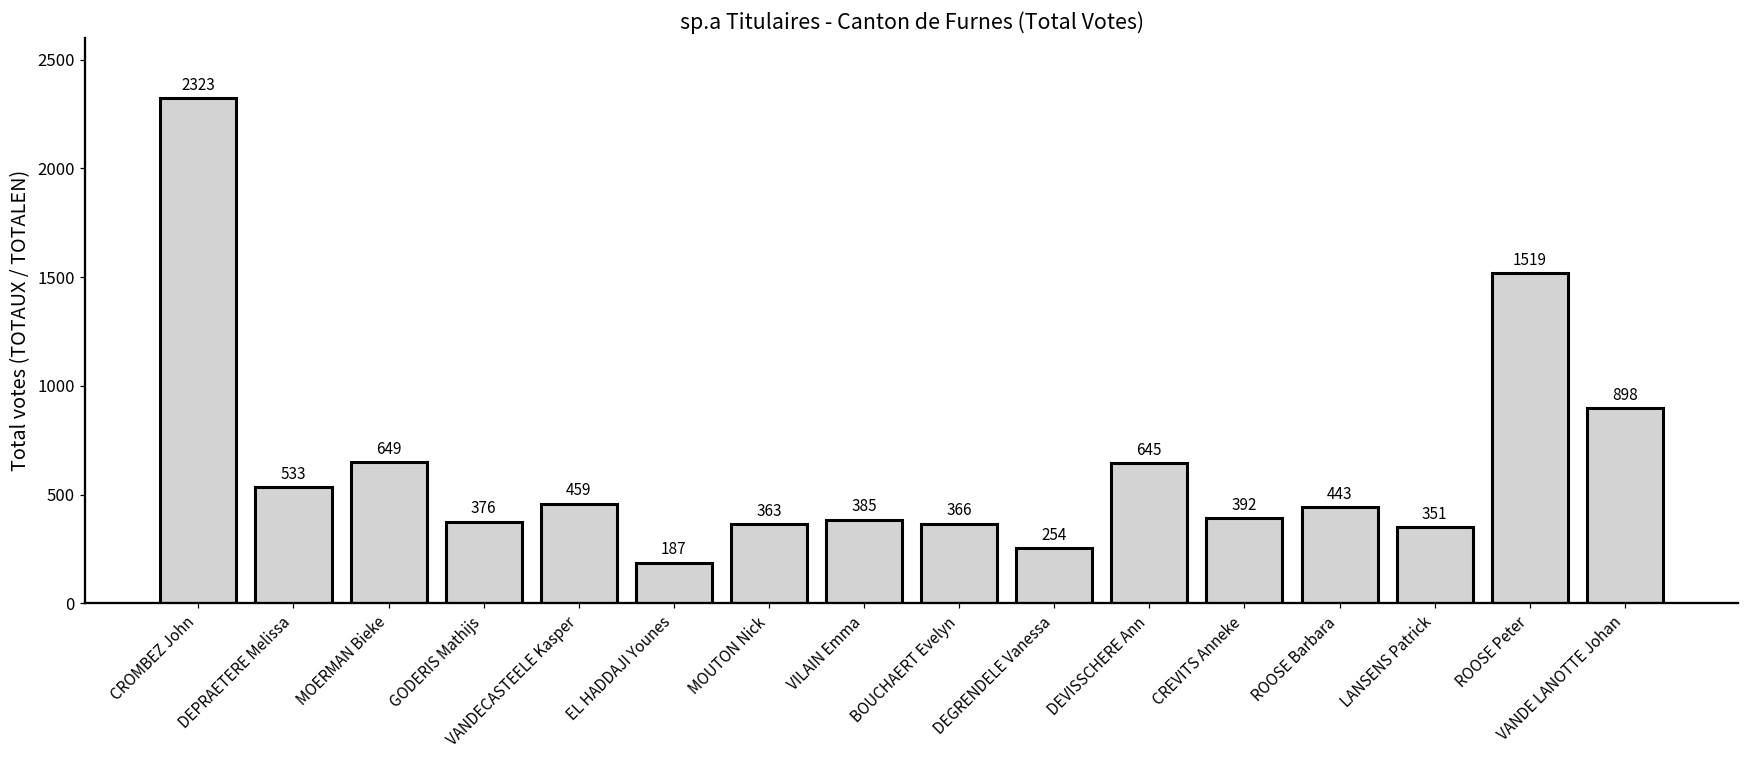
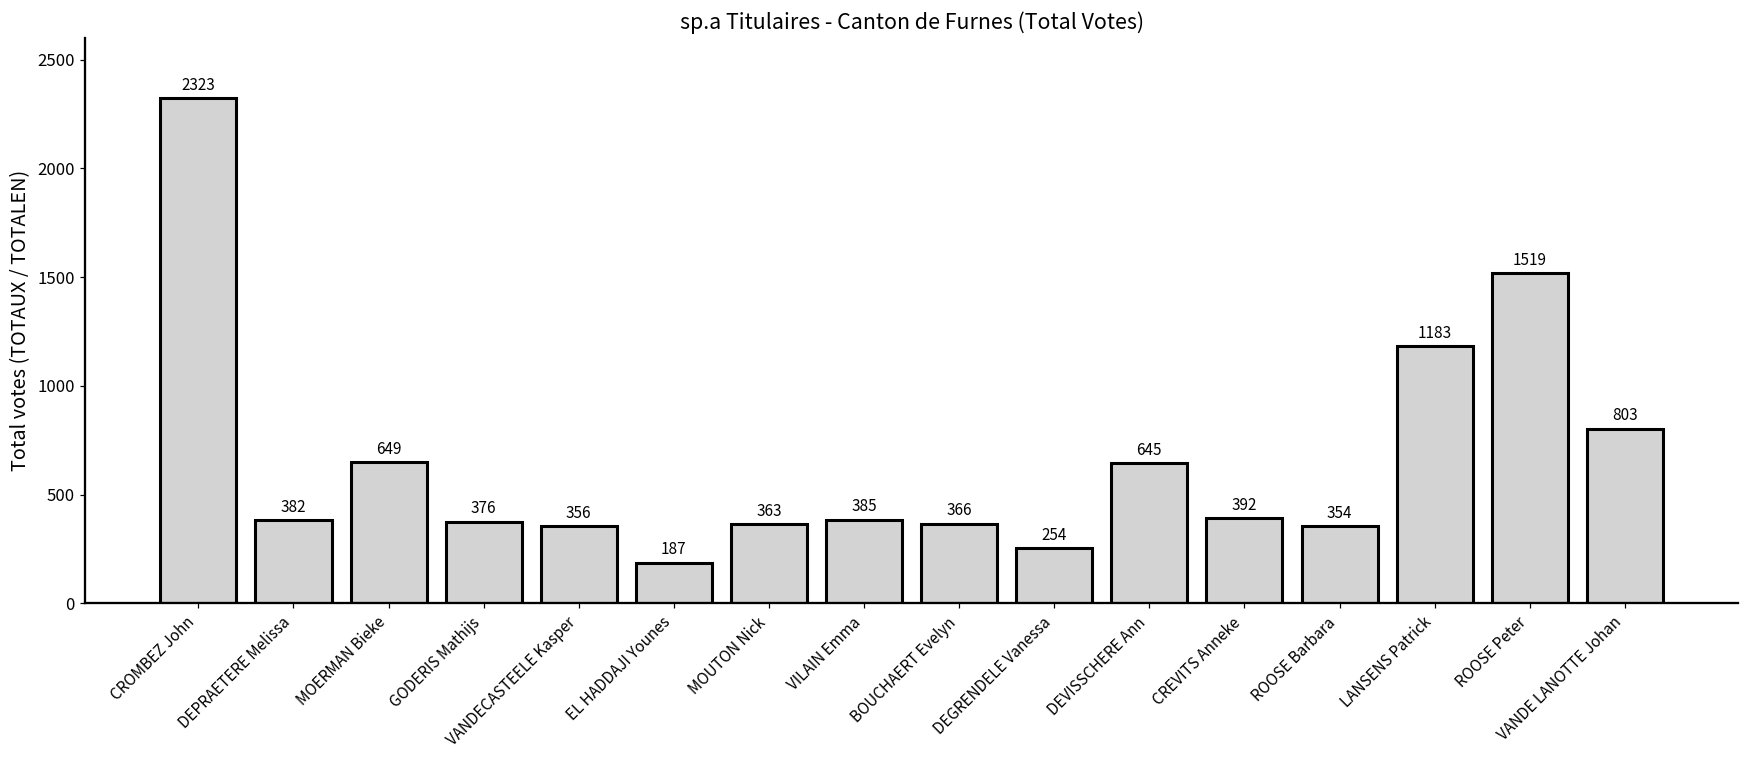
  {
    "CROMBEZ John": 2323,
-   "DEPRAETERE Melissa": 533,
+   "DEPRAETERE Melissa": 382,
    "MOERMAN Bieke": 649,
    "GODERIS Mathijs": 376,
-   "VANDECASTEELE Kasper": 459,
+   "VANDECASTEELE Kasper": 356,
    "EL HADDAJI Younes": 187,
    "MOUTON Nick": 363,
    "VILAIN Emma": 385,
    "BOUCHAERT Evelyn": 366,
    "DEGRENDELE Vanessa": 254,
    "DEVISSCHERE Ann": 645,
    "CREVITS Anneke": 392,
-   "ROOSE Barbara": 443,
-   "LANSENS Patrick": 351,
+   "ROOSE Barbara": 354,
+   "LANSENS Patrick": 1183,
    "ROOSE Peter": 1519,
-   "VANDE LANOTTE Johan": 898
+   "VANDE LANOTTE Johan": 803
  }
